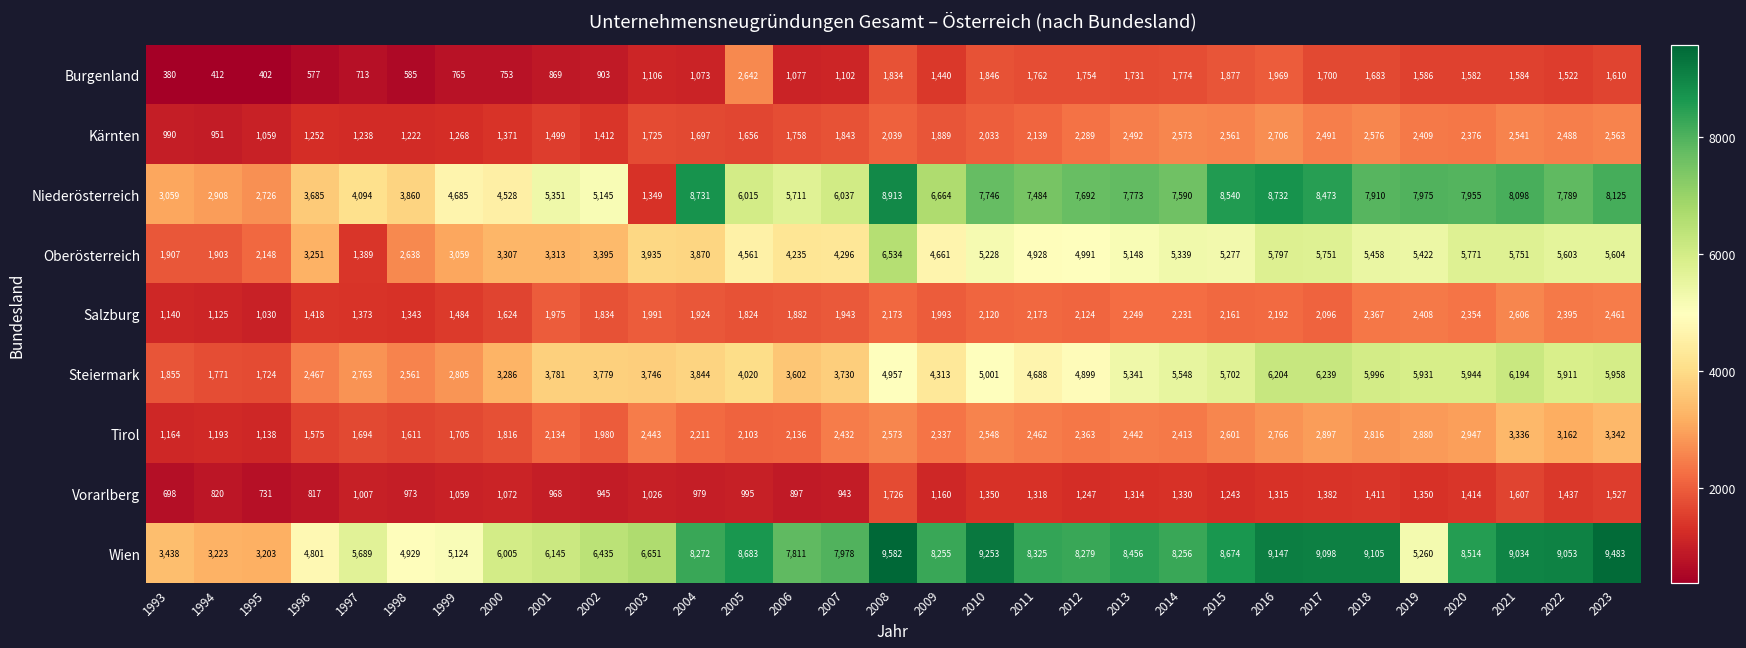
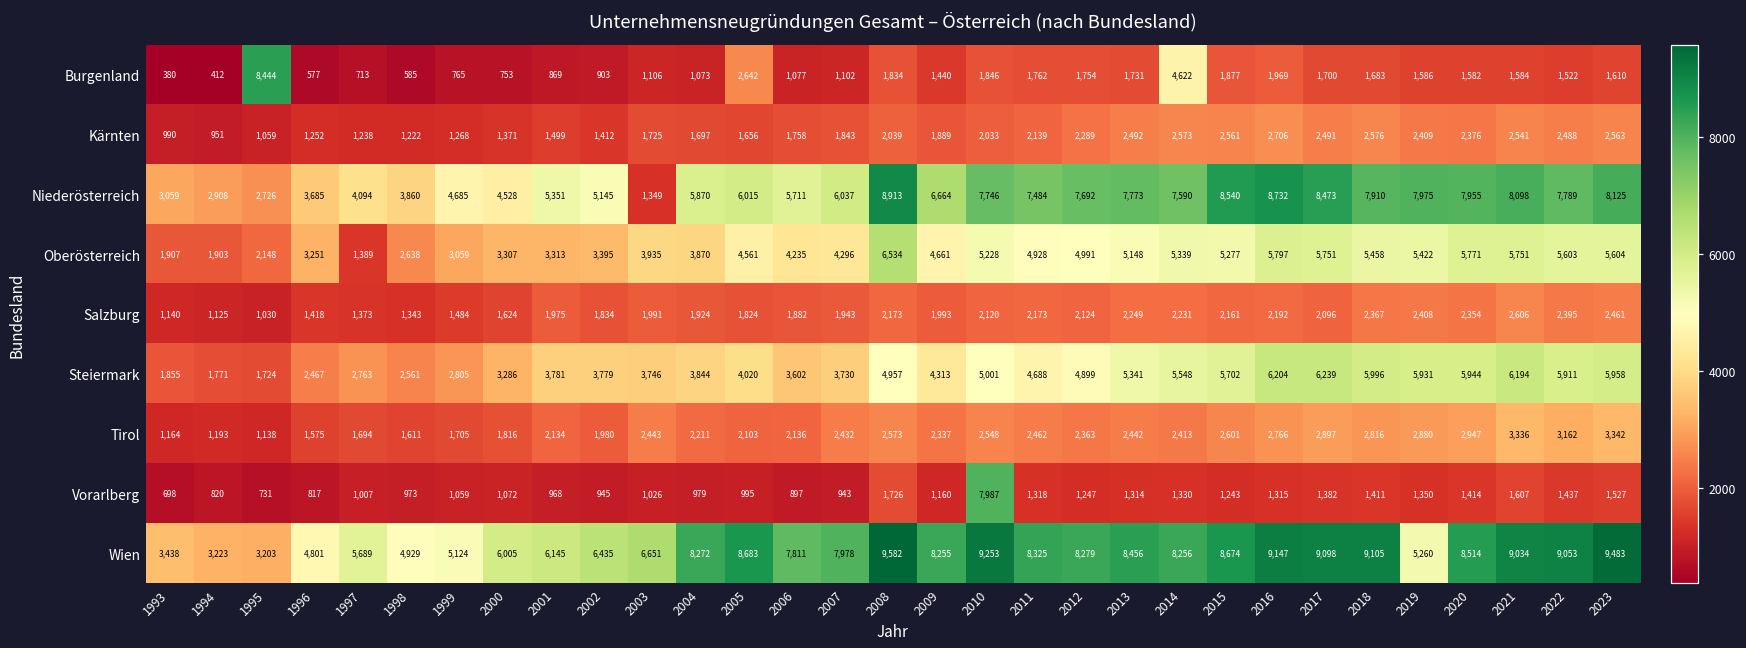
  {
    "Burgenland": {
      "1993": "380",
      "1994": "412",
-     "1995": "402",
+     "1995": "8,444",
      "1996": "577",
      "1997": "713",
      "1998": "585",
      "1999": "765",
      "2000": "753",
      "2001": "869",
      "2002": "903",
      "2003": "1,106",
      "2004": "1,073",
      "2005": "2,642",
      "2006": "1,077",
      "2007": "1,102",
      "2008": "1,834",
      "2009": "1,440",
      "2010": "1,846",
      "2011": "1,762",
      "2012": "1,754",
      "2013": "1,731",
-     "2014": "1,774",
+     "2014": "4,622",
      "2015": "1,877",
      "2016": "1,969",
      "2017": "1,700",
      "2018": "1,683",
      "2019": "1,586",
      "2020": "1,582",
      "2021": "1,584",
      "2022": "1,522",
      "2023": "1,610"
    },
    "Niederösterreich": {
      "1993": "3,059",
      "1994": "2,908",
      "1995": "2,726",
      "1996": "3,685",
      "1997": "4,094",
      "1998": "3,860",
      "1999": "4,685",
      "2000": "4,528",
      "2001": "5,351",
      "2002": "5,145",
      "2003": "1,349",
-     "2004": "8,731",
+     "2004": "5,870",
      "2005": "6,015",
      "2006": "5,711",
      "2007": "6,037",
      "2008": "8,913",
      "2009": "6,664",
      "2010": "7,746",
      "2011": "7,484",
      "2012": "7,692",
      "2013": "7,773",
      "2014": "7,590",
      "2015": "8,540",
      "2016": "8,732",
      "2017": "8,473",
      "2018": "7,910",
      "2019": "7,975",
      "2020": "7,955",
      "2021": "8,098",
      "2022": "7,789",
      "2023": "8,125"
    },
    "Vorarlberg": {
      "1993": "698",
      "1994": "820",
      "1995": "731",
      "1996": "817",
      "1997": "1,007",
      "1998": "973",
      "1999": "1,059",
      "2000": "1,072",
      "2001": "968",
      "2002": "945",
      "2003": "1,026",
      "2004": "979",
      "2005": "995",
      "2006": "897",
      "2007": "943",
      "2008": "1,726",
      "2009": "1,160",
-     "2010": "1,350",
+     "2010": "7,987",
      "2011": "1,318",
      "2012": "1,247",
      "2013": "1,314",
      "2014": "1,330",
      "2015": "1,243",
      "2016": "1,315",
      "2017": "1,382",
      "2018": "1,411",
      "2019": "1,350",
      "2020": "1,414",
      "2021": "1,607",
      "2022": "1,437",
      "2023": "1,527"
    }
  }
